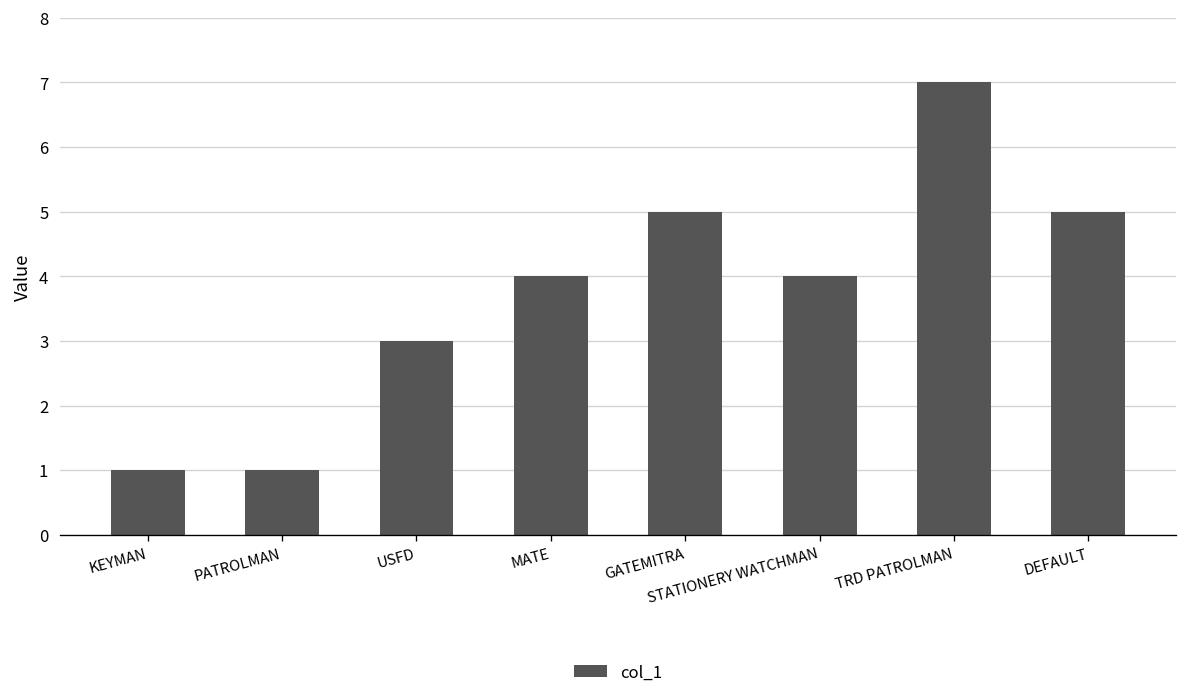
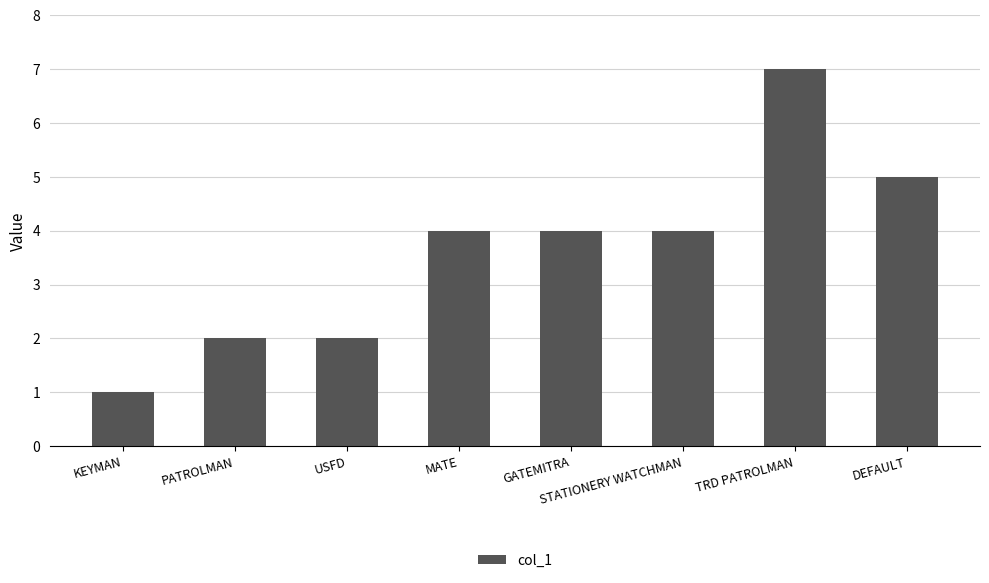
  {
    "KEYMAN": 1,
-   "PATROLMAN": 1,
-   "USFD": 3,
+   "PATROLMAN": 2,
+   "USFD": 2,
    "MATE": 4,
-   "GATEMITRA": 5,
+   "GATEMITRA": 4,
    "STATIONERY WATCHMAN": 4,
    "TRD PATROLMAN": 7,
    "DEFAULT": 5
  }
